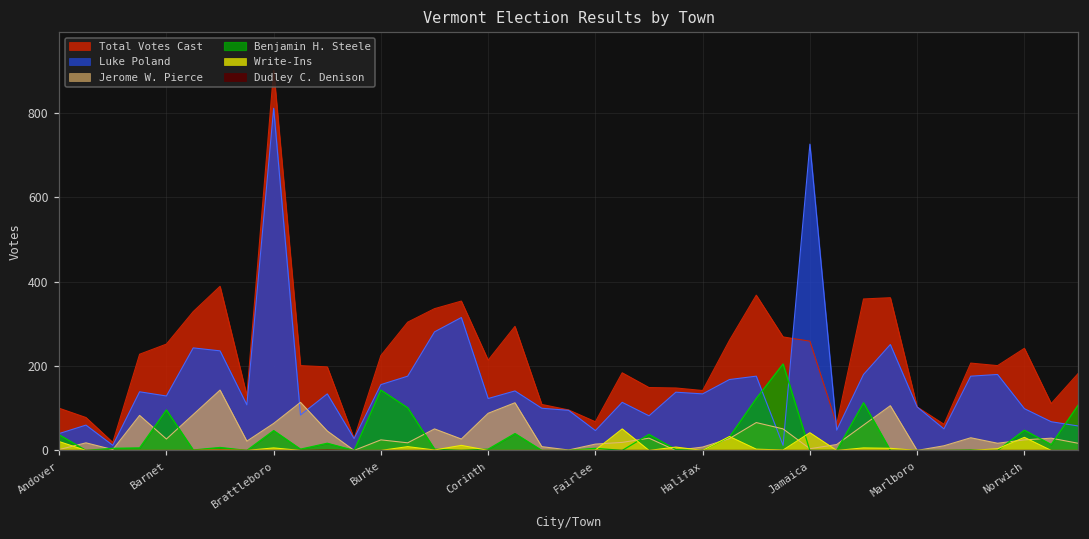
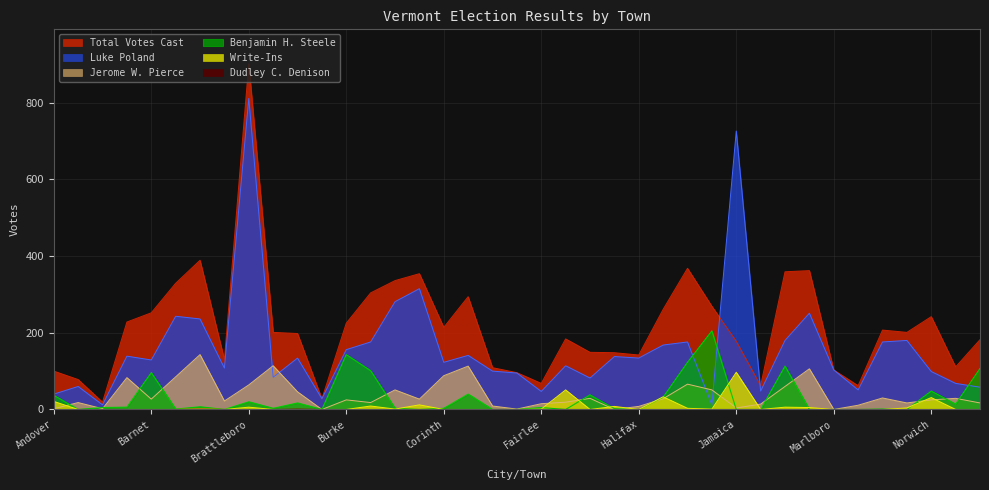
  {
    "Total Votes Cast": {
      "Andover": 100,
      "Barnet": 250,
      "Burke": 230,
      "Corinth": 210,
      "Fairlee": 70,
      "Halifax": 140,
-     "Jamaica": 260,
+     "Jamaica": 180,
      "Norwich": 240
    },
    "Luke Poland": {
      "Barnet": 130,
      "Brattleboro": 810,
      "Burke": 160,
      "Corinth": 120,
      "Fairlee": 50,
      "Halifax": 130,
      "Jamaica": 730,
      "Norwich": 100
    },
    "Jerome W. Pierce": {
      "Barnet": 30,
      "Brattleboro": 60,
      "Burke": 30,
      "Corinth": 90,
      "Fairlee": 20,
      "Halifax": 10
    },
    "Benjamin H. Steele": {
      "Barnet": 100,
-     "Brattleboro": 50,
+     "Brattleboro": 20,
      "Burke": 140,
      "Norwich": 50
    },
    "Write-Ins": {
      "Andover": 20,
-     "Jamaica": 40
+     "Jamaica": 100
    },
    "Dudley C. Denison": {
      "Norwich": 0
    }
  }
